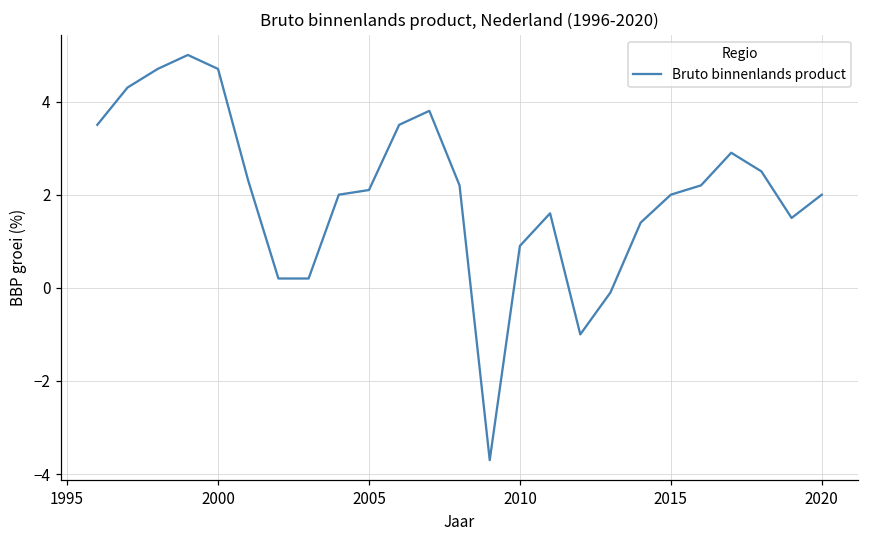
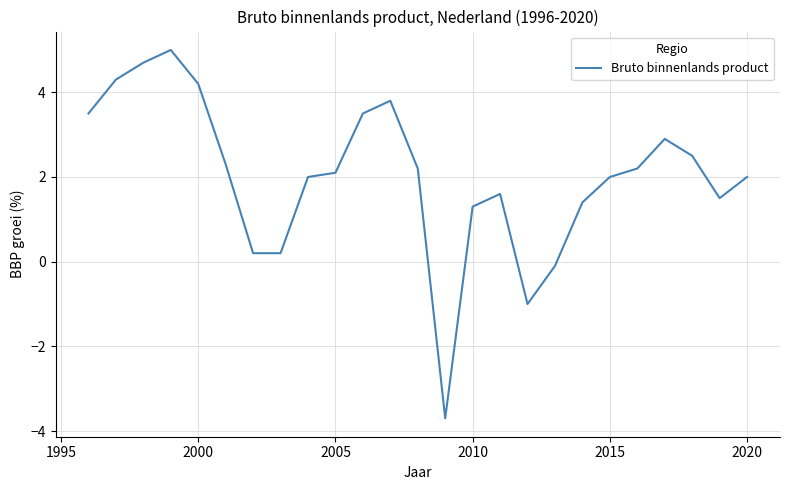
  {
-   "2000": 4.7,
+   "2000": 4.2,
    "2005": 2.1,
-   "2010": 0.9,
+   "2010": 1.3,
    "2015": 2.0,
    "2020": 2.0
  }
